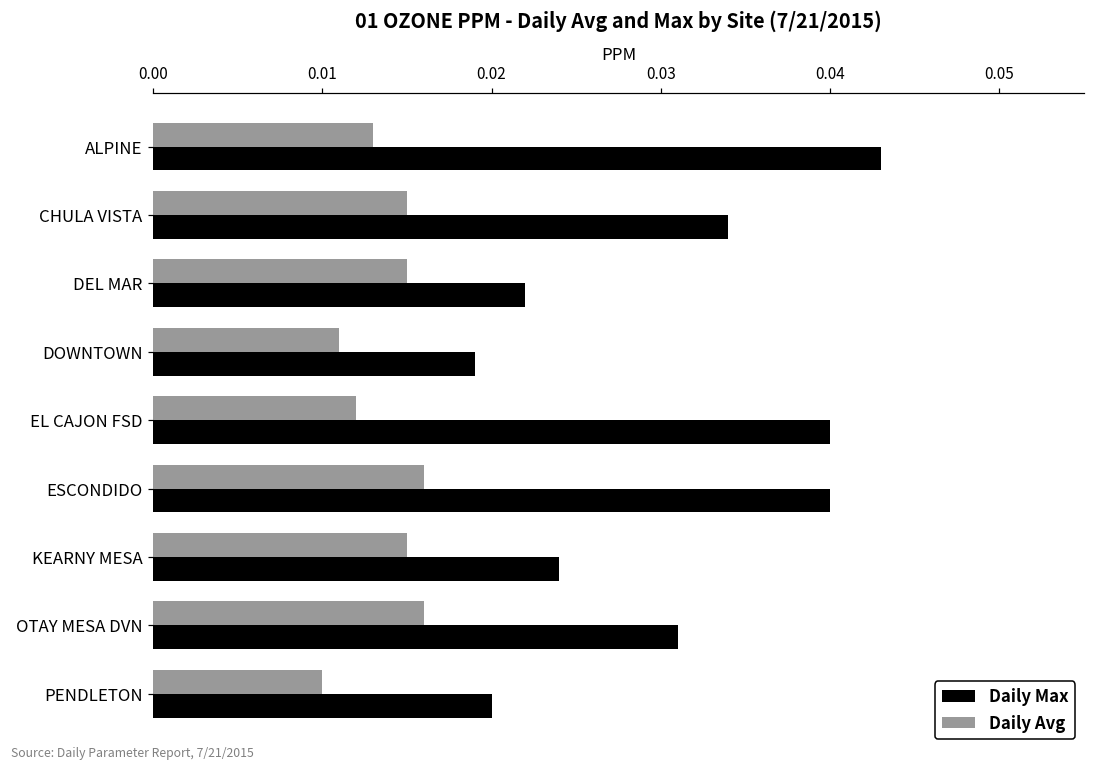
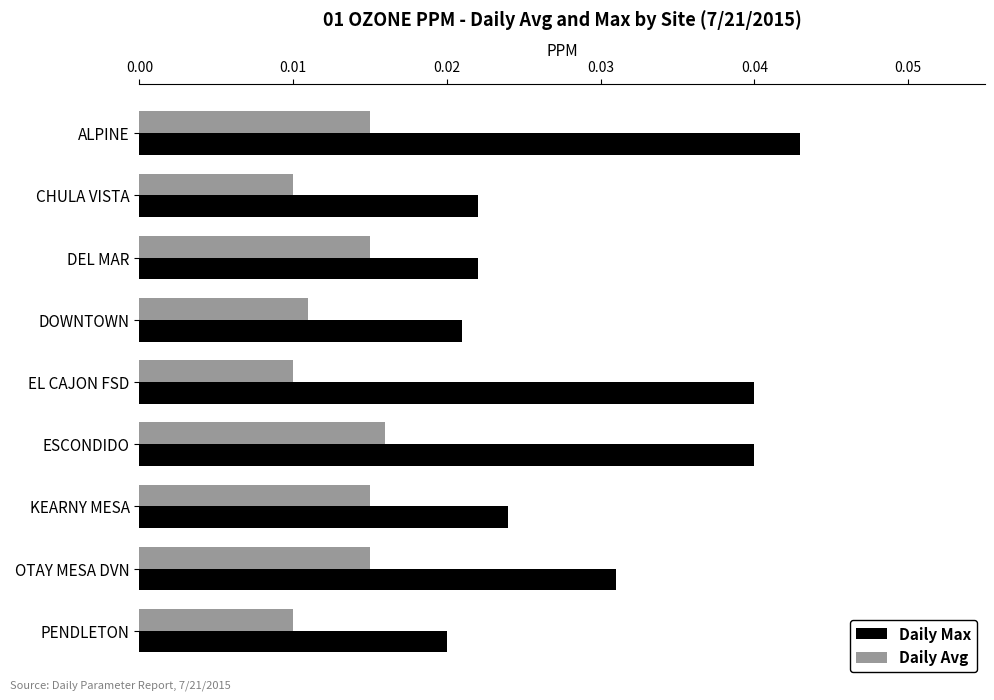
  {
    "Daily Max": {
      "ALPINE": 0.043,
-     "CHULA VISTA": 0.034,
+     "CHULA VISTA": 0.022,
      "DEL MAR": 0.022,
-     "DOWNTOWN": 0.019,
+     "DOWNTOWN": 0.021,
      "EL CAJON FSD": 0.040,
      "ESCONDIDO": 0.040,
      "KEARNY MESA": 0.024,
      "OTAY MESA DVN": 0.031,
      "PENDLETON": 0.020
    },
    "Daily Avg": {
-     "ALPINE": 0.013,
-     "CHULA VISTA": 0.015,
+     "ALPINE": 0.015,
+     "CHULA VISTA": 0.010,
      "DEL MAR": 0.015,
      "DOWNTOWN": 0.011,
-     "EL CAJON FSD": 0.012,
+     "EL CAJON FSD": 0.010,
      "ESCONDIDO": 0.016,
      "KEARNY MESA": 0.015,
-     "OTAY MESA DVN": 0.016,
+     "OTAY MESA DVN": 0.015,
      "PENDLETON": 0.010
    }
  }
